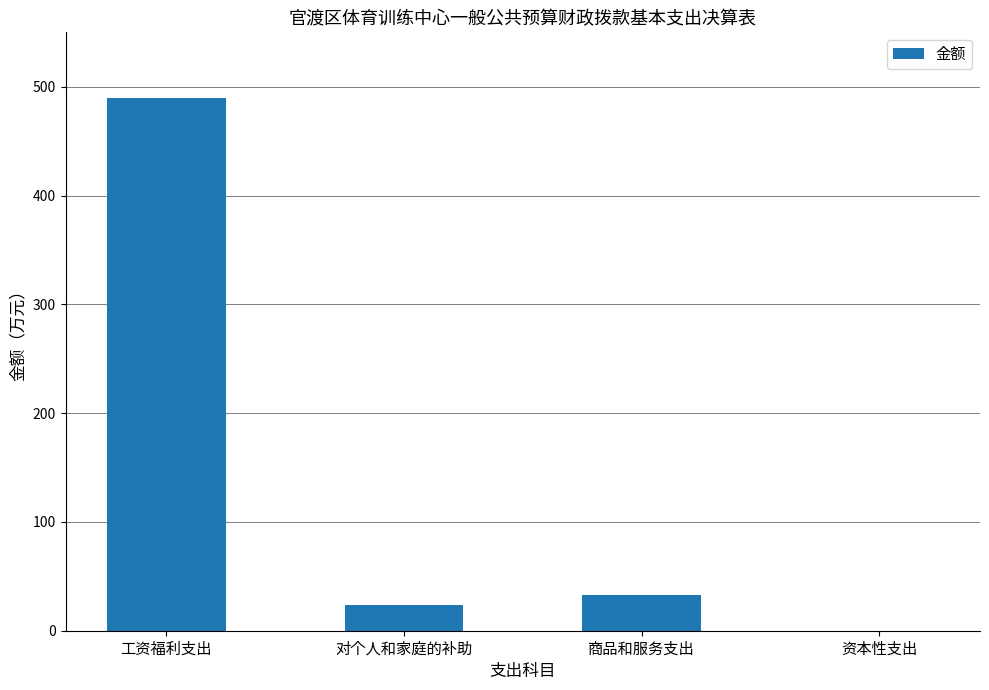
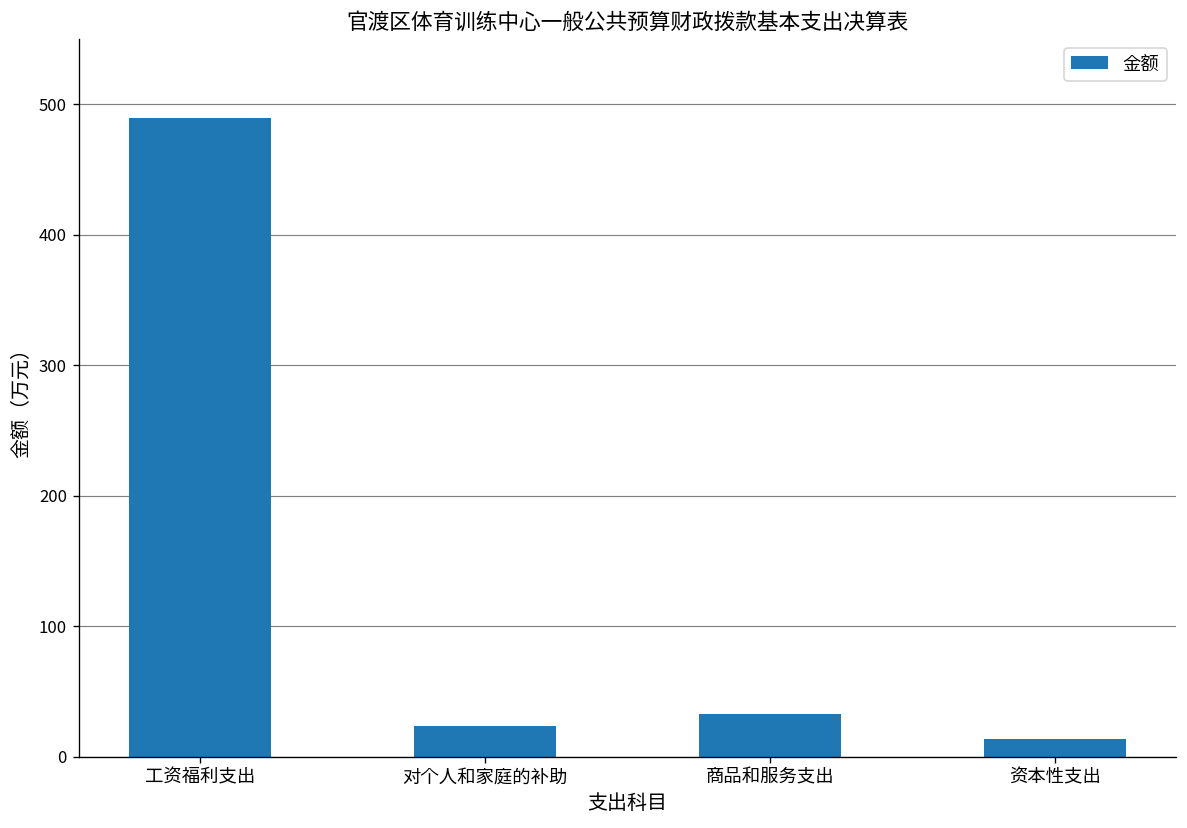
  {
    "工资福利支出": 490,
    "对个人和家庭的补助": 24,
    "商品和服务支出": 33,
-   "资本性支出": 0
+   "资本性支出": 14
  }
